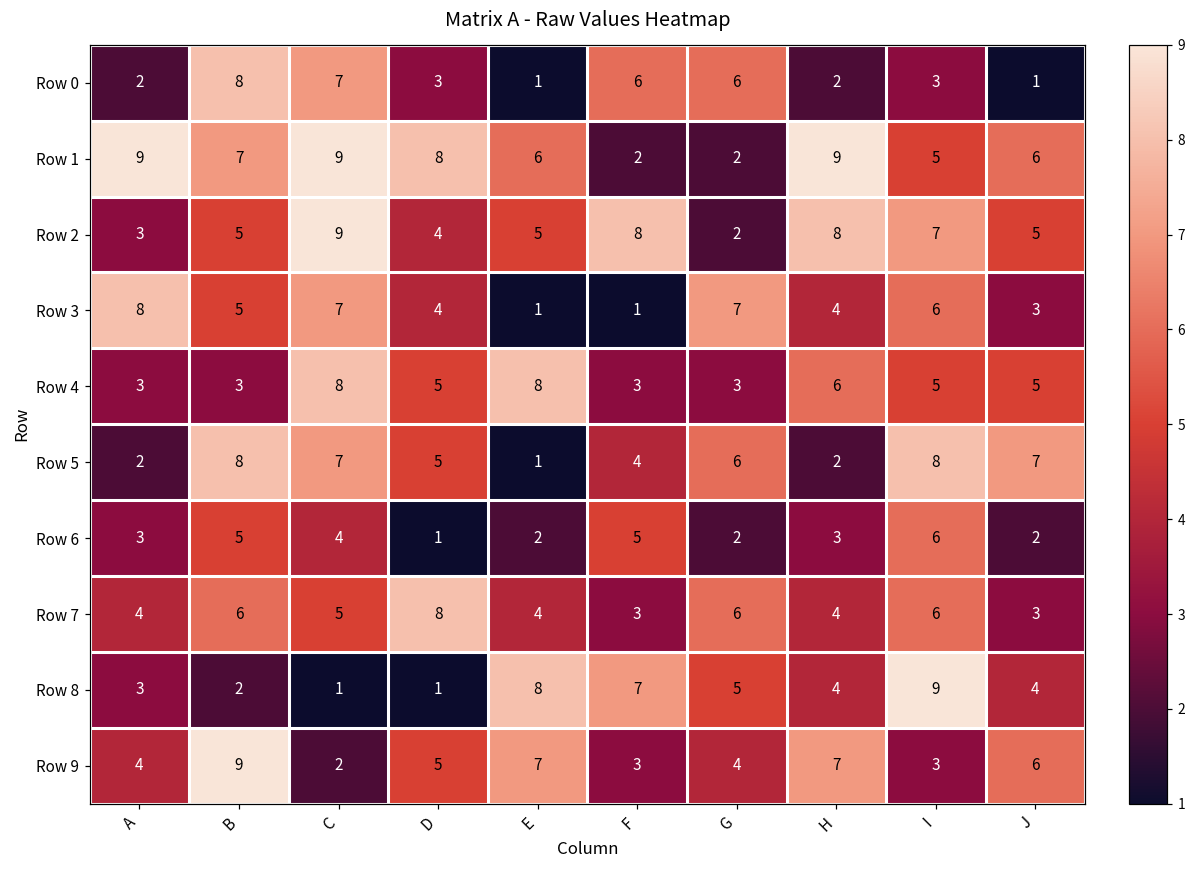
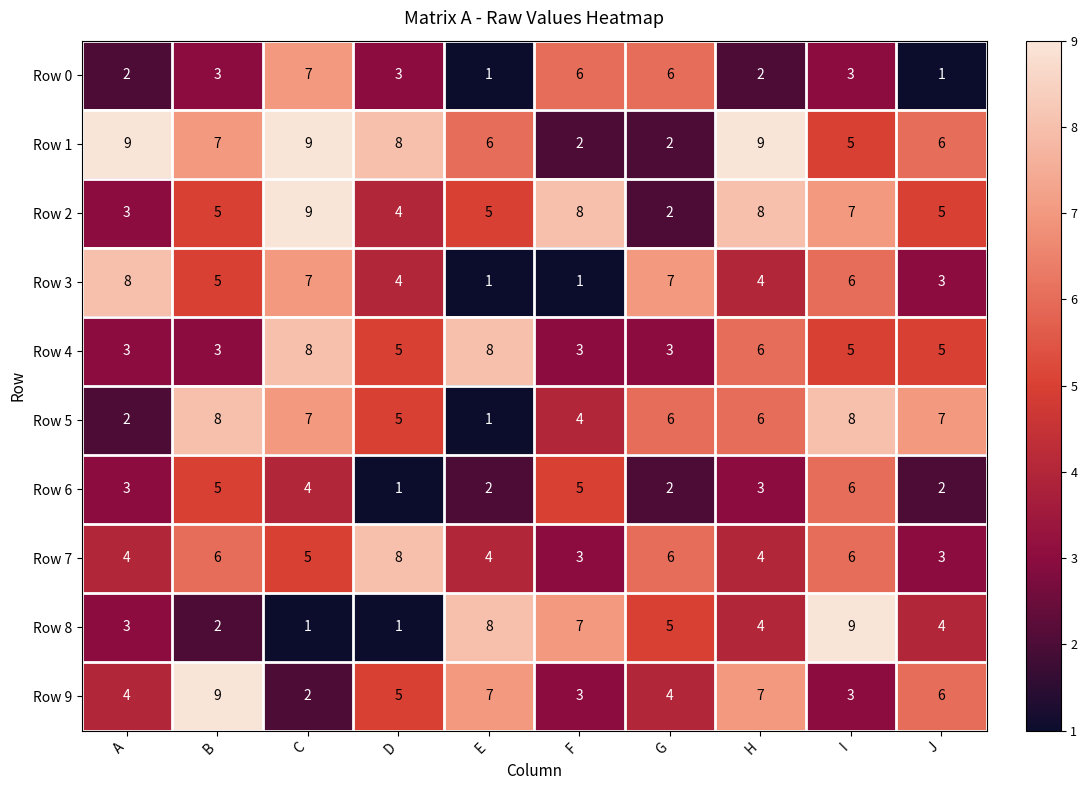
  {
    "Row 0": {
      "A": 2,
-     "B": 8,
+     "B": 3,
      "C": 7,
      "D": 3,
      "E": 1,
      "F": 6,
      "G": 6,
      "H": 2,
      "I": 3,
      "J": 1
    },
    "Row 1": {
      "A": 9,
      "B": 7,
      "C": 9,
      "D": 8,
      "E": 6,
      "F": 2,
      "G": 2,
      "H": 9,
      "I": 5,
      "J": 6
    },
    "Row 2": {
      "A": 3,
      "B": 5,
      "C": 9,
      "D": 4,
      "E": 5,
      "F": 8,
      "G": 2,
      "H": 8,
      "I": 7,
      "J": 5
    },
    "Row 3": {
      "A": 8,
      "B": 5,
      "C": 7,
      "D": 4,
      "E": 1,
      "F": 1,
      "G": 7,
      "H": 4,
      "I": 6,
      "J": 3
    },
    "Row 4": {
      "A": 3,
      "B": 3,
      "C": 8,
      "D": 5,
      "E": 8,
      "F": 3,
      "G": 3,
      "H": 6,
      "I": 5,
      "J": 5
    },
    "Row 5": {
      "A": 2,
      "B": 8,
      "C": 7,
      "D": 5,
      "E": 1,
      "F": 4,
      "G": 6,
-     "H": 2,
+     "H": 6,
      "I": 8,
      "J": 7
    },
    "Row 6": {
      "A": 3,
      "B": 5,
      "C": 4,
      "D": 1,
      "E": 2,
      "F": 5,
      "G": 2,
      "H": 3,
      "I": 6,
      "J": 2
    },
    "Row 7": {
      "A": 4,
      "B": 6,
      "C": 5,
      "D": 8,
      "E": 4,
      "F": 3,
      "G": 6,
      "H": 4,
      "I": 6,
      "J": 3
    },
    "Row 8": {
      "A": 3,
      "B": 2,
      "C": 1,
      "D": 1,
      "E": 8,
      "F": 7,
      "G": 5,
      "H": 4,
      "I": 9,
      "J": 4
    },
    "Row 9": {
      "A": 4,
      "B": 9,
      "C": 2,
      "D": 5,
      "E": 7,
      "F": 3,
      "G": 4,
      "H": 7,
      "I": 3,
      "J": 6
    }
  }
